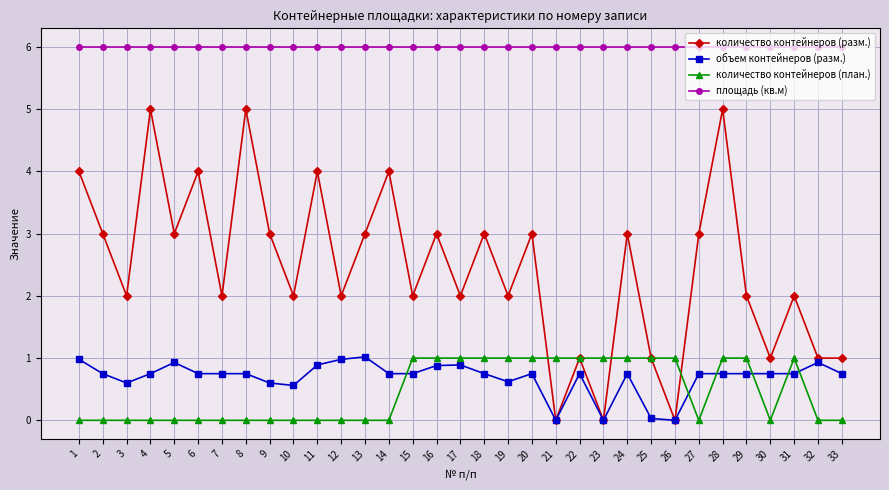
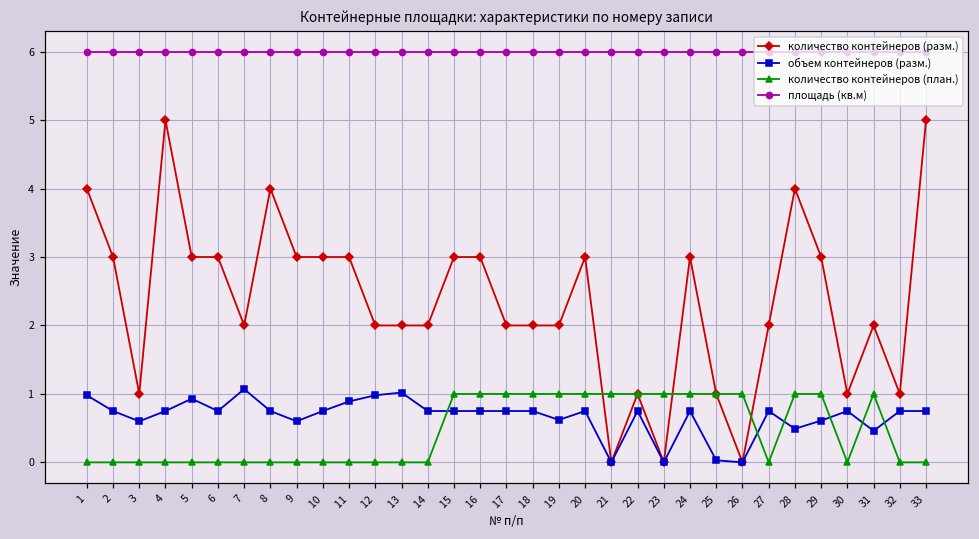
  {
    "количество контейнеров (разм.)": {
      "1": 4,
      "2": 3,
-     "3": 2,
+     "3": 1,
      "4": 5,
      "5": 3,
-     "6": 4,
+     "6": 3,
      "7": 2,
-     "8": 5,
+     "8": 4,
      "9": 3,
-     "10": 2,
-     "11": 4,
+     "10": 3,
+     "11": 3,
      "12": 2,
-     "13": 3,
-     "14": 4,
-     "15": 2,
+     "13": 2,
+     "14": 2,
+     "15": 3,
      "16": 3,
      "17": 2,
-     "18": 3,
+     "18": 2,
      "19": 2,
      "20": 3,
      "24": 3,
-     "27": 3,
-     "28": 5,
-     "29": 2,
+     "27": 2,
+     "28": 4,
+     "29": 3,
      "30": 1,
      "31": 2,
      "32": 1,
-     "33": 1
+     "33": 5
    },
    "объем контейнеров (разм.)": {
      "1": 1.0,
      "2": 0.8,
      "3": 0.6,
      "4": 0.8,
      "5": 0.9,
      "6": 0.8,
-     "7": 0.8,
+     "7": 1.1,
      "8": 0.8,
      "9": 0.6,
-     "10": 0.6,
+     "10": 0.8,
      "11": 0.9,
      "12": 1.0,
      "13": 1.0,
      "14": 0.8,
      "15": 0.8,
-     "16": 0.9,
-     "17": 0.9,
+     "16": 0.8,
+     "17": 0.8,
      "18": 0.8,
      "19": 0.6,
      "20": 0.8,
      "22": 0.8,
      "24": 0.8,
      "25": 0.0,
      "27": 0.8,
-     "28": 0.8,
-     "29": 0.8,
+     "28": 0.5,
+     "29": 0.6,
      "30": 0.8,
-     "31": 0.8,
-     "32": 0.9,
+     "31": 0.5,
+     "32": 0.8,
      "33": 0.8
    },
    "количество контейнеров (план.)": {
      "1": 0.0,
      "2": 0.0,
      "3": 0.0,
      "4": 0.0,
      "5": 0.0,
      "6": 0.0,
      "7": 0.0,
      "8": 0.0,
      "9": 0.0,
      "10": 0.0,
      "11": 0.0,
      "12": 0.0,
      "13": 0.0,
      "14": 0.0,
      "15": 1.0,
      "16": 1.0,
      "17": 1.0,
      "18": 1.0,
      "19": 1.0,
      "20": 1.0,
      "21": 1.0,
      "23": 1.0,
      "24": 1.0,
      "26": 1.0,
      "27": 0.0,
      "28": 1.0,
      "29": 1.0,
      "30": 0.0,
      "31": 1.0,
      "32": 0.0,
      "33": 0.0
    },
    "площадь (кв.м)": {
      "1": 6.0,
      "2": 6.0,
      "3": 6.0,
      "4": 6.0,
      "5": 6.0,
      "6": 6.0,
      "7": 6.0,
      "8": 6.0,
      "9": 6.0,
      "10": 6.0,
      "11": 6.0,
      "12": 6.0,
      "13": 6.0,
      "14": 6.0,
      "15": 6.0,
      "16": 6.0,
      "17": 6.0,
      "18": 6.0,
      "19": 6.0,
      "20": 6.0,
      "21": 6.0,
      "22": 6.0,
      "23": 6.0,
      "24": 6.0,
      "25": 6.0,
      "26": 6.0
    }
  }
